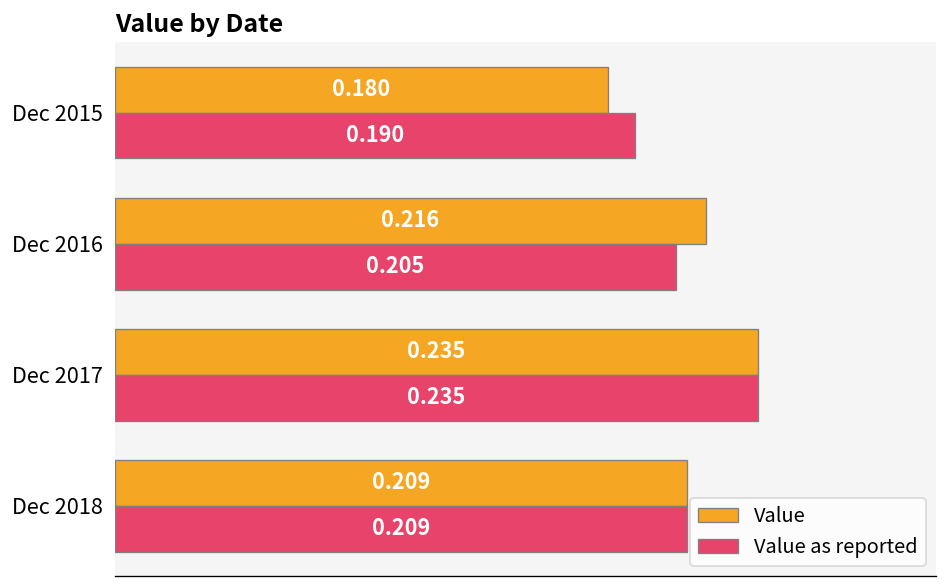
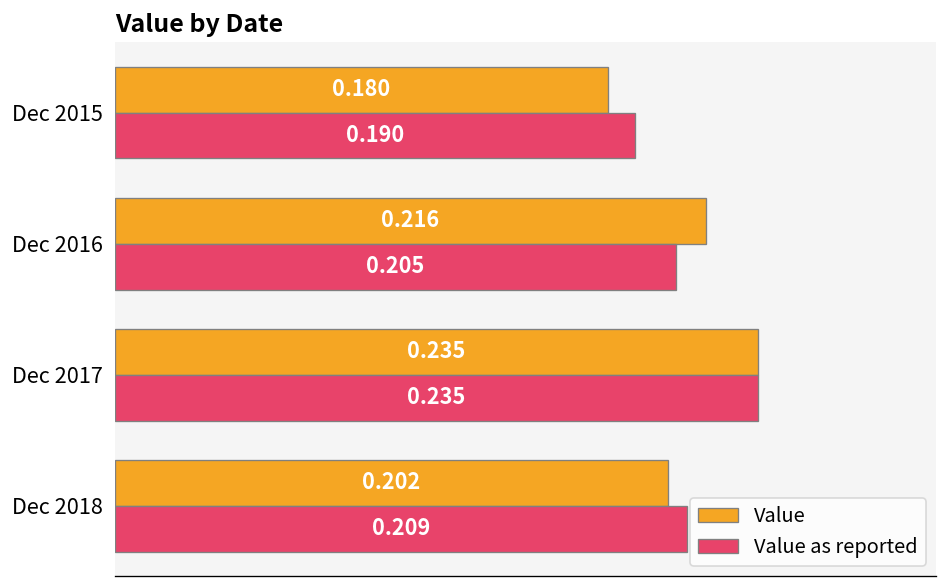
  {
    "Value": {
      "Dec 2015": 0.180,
      "Dec 2016": 0.216,
      "Dec 2017": 0.235,
-     "Dec 2018": 0.209
+     "Dec 2018": 0.202
    },
    "Value as reported": {
      "Dec 2015": 0.190,
      "Dec 2016": 0.205,
      "Dec 2017": 0.235,
      "Dec 2018": 0.209
    }
  }
